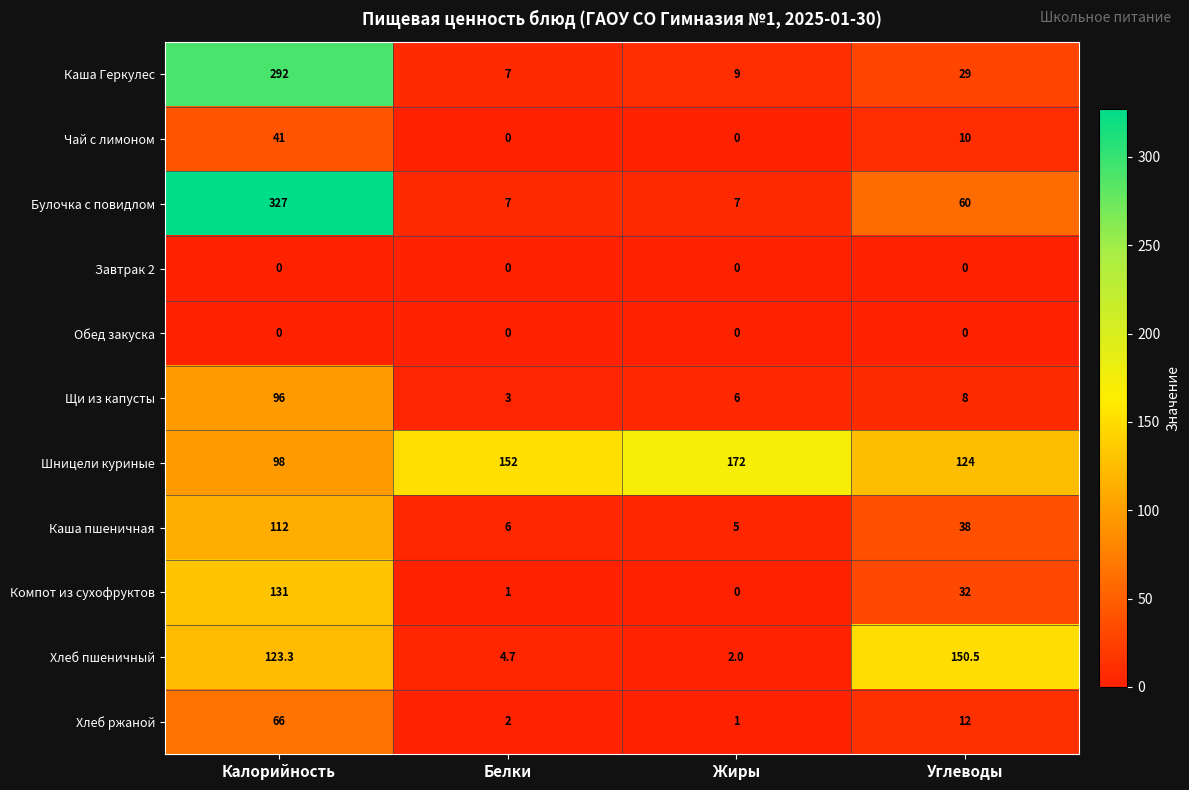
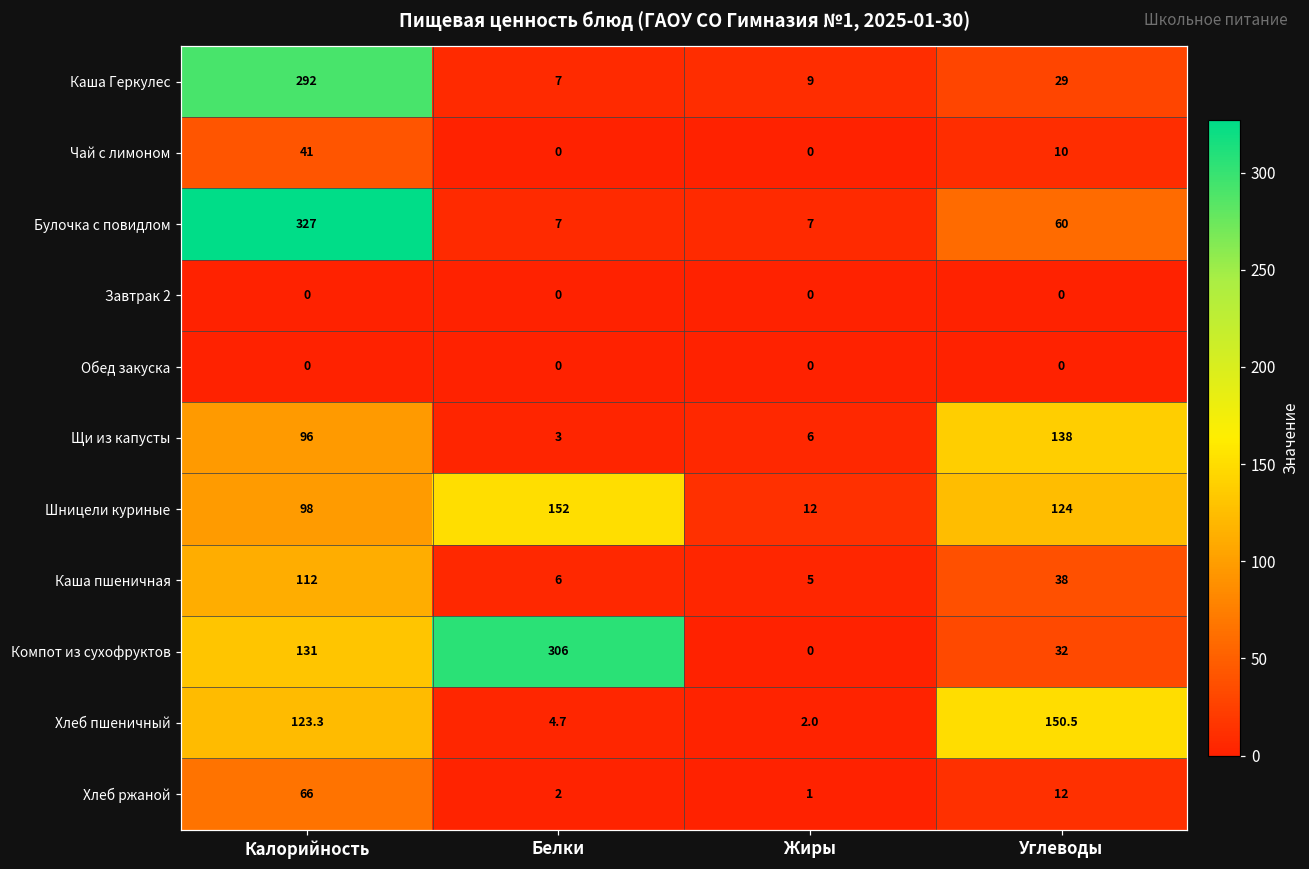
  {
    "Каша Геркулес": {
      "Калорийность": 292,
      "Белки": 7,
      "Жиры": 9,
      "Углеводы": 29
    },
    "Чай с лимоном": {
      "Калорийность": 41,
      "Белки": 0,
      "Жиры": 0,
      "Углеводы": 10
    },
    "Булочка с повидлом": {
      "Калорийность": 327,
      "Белки": 7,
      "Жиры": 7,
      "Углеводы": 60
    },
    "Завтрак 2": {
      "Калорийность": 0,
      "Белки": 0,
      "Жиры": 0,
      "Углеводы": 0
    },
    "Обед закуска": {
      "Калорийность": 0,
      "Белки": 0,
      "Жиры": 0,
      "Углеводы": 0
    },
    "Щи из капусты": {
      "Калорийность": 96,
      "Белки": 3,
      "Жиры": 6,
-     "Углеводы": 8
+     "Углеводы": 138
    },
    "Шницели куриные": {
      "Калорийность": 98,
      "Белки": 152,
-     "Жиры": 172,
+     "Жиры": 12,
      "Углеводы": 124
    },
    "Каша пшеничная": {
      "Калорийность": 112,
      "Белки": 6,
      "Жиры": 5,
      "Углеводы": 38
    },
    "Компот из сухофруктов": {
      "Калорийность": 131,
-     "Белки": 1,
+     "Белки": 306,
      "Жиры": 0,
      "Углеводы": 32
    },
    "Хлеб пшеничный": {
      "Калорийность": 123.3,
      "Белки": 4.7,
      "Жиры": 2.0,
      "Углеводы": 150.5
    },
    "Хлеб ржаной": {
      "Калорийность": 66,
      "Белки": 2,
      "Жиры": 1,
      "Углеводы": 12
    }
  }
